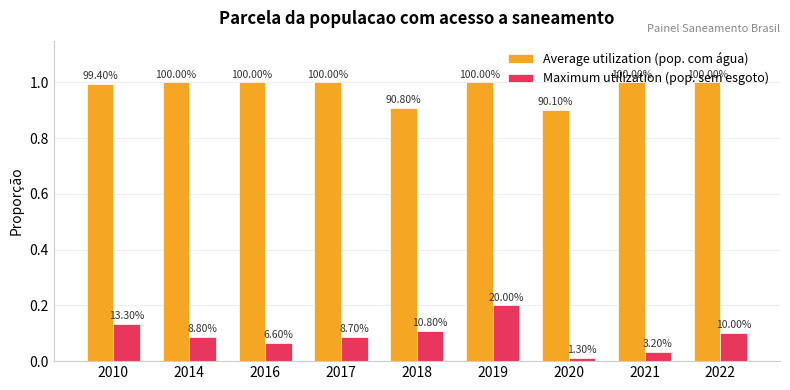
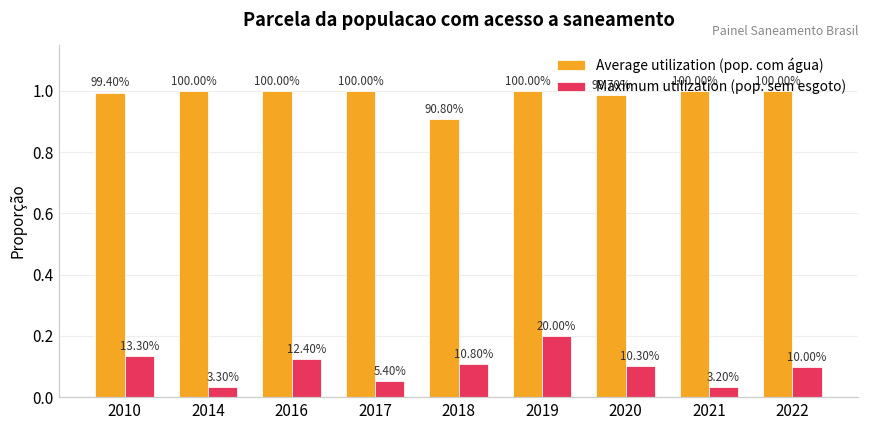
  {
    "Average utilization (pop. com água)": {
      "2010": "99.40%",
      "2014": "100.00%",
      "2016": "100.00%",
      "2017": "100.00%",
      "2018": "90.80%",
      "2019": "100.00%",
-     "2020": "90.10%",
+     "2020": "98.70%",
      "2021": "100.00%",
      "2022": "100.00%"
    },
    "Maximum utilization (pop. sem esgoto)": {
      "2010": "13.30%",
-     "2014": "8.80%",
-     "2016": "6.60%",
-     "2017": "8.70%",
+     "2014": "3.30%",
+     "2016": "12.40%",
+     "2017": "5.40%",
      "2018": "10.80%",
      "2019": "20.00%",
-     "2020": "1.30%",
+     "2020": "10.30%",
      "2021": "3.20%",
      "2022": "10.00%"
    }
  }
